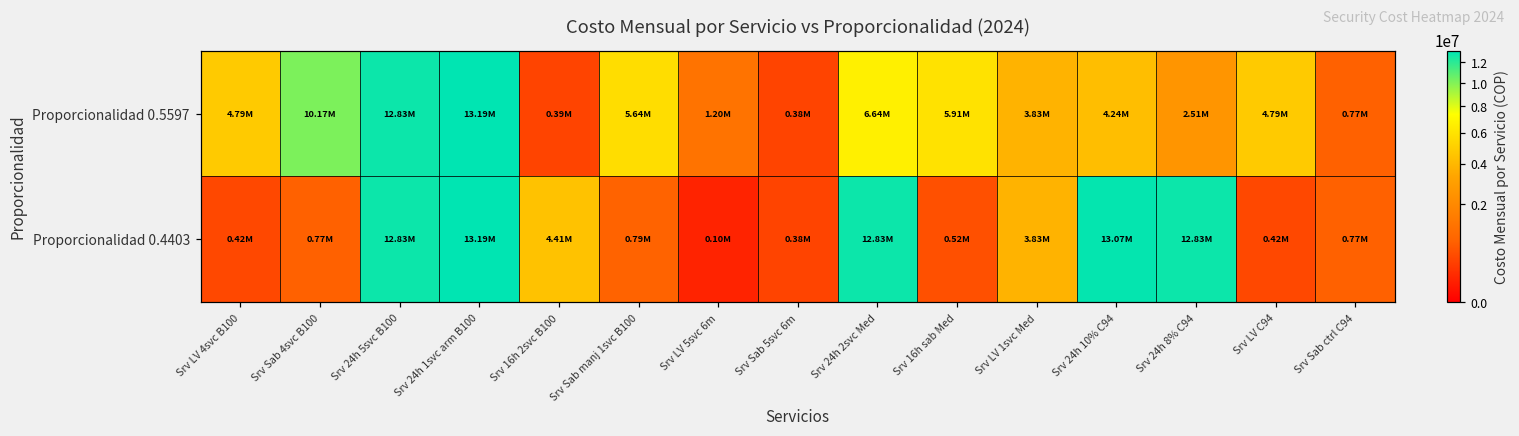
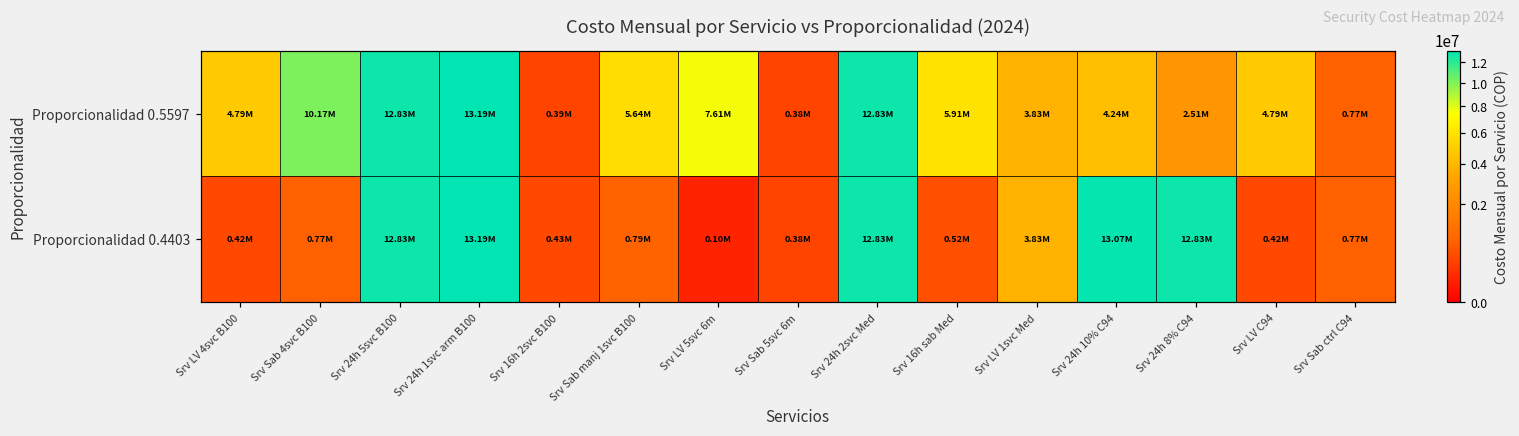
  {
    "Proporcionalidad 0.5597": {
      "Srv LV 4svc B100": "4.79M",
      "Srv Sab 4svc B100": "10.17M",
      "Srv 24h 5svc B100": "12.83M",
      "Srv 24h 1svc arm B100": "13.19M",
      "Srv 16h 2svc B100": "0.39M",
      "Srv Sab manj 1svc B100": "5.64M",
-     "Srv LV 5svc 6m": "1.20M",
+     "Srv LV 5svc 6m": "7.61M",
      "Srv Sab 5svc 6m": "0.38M",
-     "Srv 24h 2svc Med": "6.64M",
+     "Srv 24h 2svc Med": "12.83M",
      "Srv 16h sab Med": "5.91M",
      "Srv LV 1svc Med": "3.83M",
      "Srv 24h 10% C94": "4.24M",
      "Srv 24h 8% C94": "2.51M",
      "Srv LV C94": "4.79M",
      "Srv Sab ctrl C94": "0.77M"
    },
    "Proporcionalidad 0.4403": {
      "Srv LV 4svc B100": "0.42M",
      "Srv Sab 4svc B100": "0.77M",
      "Srv 24h 5svc B100": "12.83M",
      "Srv 24h 1svc arm B100": "13.19M",
-     "Srv 16h 2svc B100": "4.41M",
+     "Srv 16h 2svc B100": "0.43M",
      "Srv Sab manj 1svc B100": "0.79M",
      "Srv LV 5svc 6m": "0.10M",
      "Srv Sab 5svc 6m": "0.38M",
      "Srv 24h 2svc Med": "12.83M",
      "Srv 16h sab Med": "0.52M",
      "Srv LV 1svc Med": "3.83M",
      "Srv 24h 10% C94": "13.07M",
      "Srv 24h 8% C94": "12.83M",
      "Srv LV C94": "0.42M",
      "Srv Sab ctrl C94": "0.77M"
    }
  }
